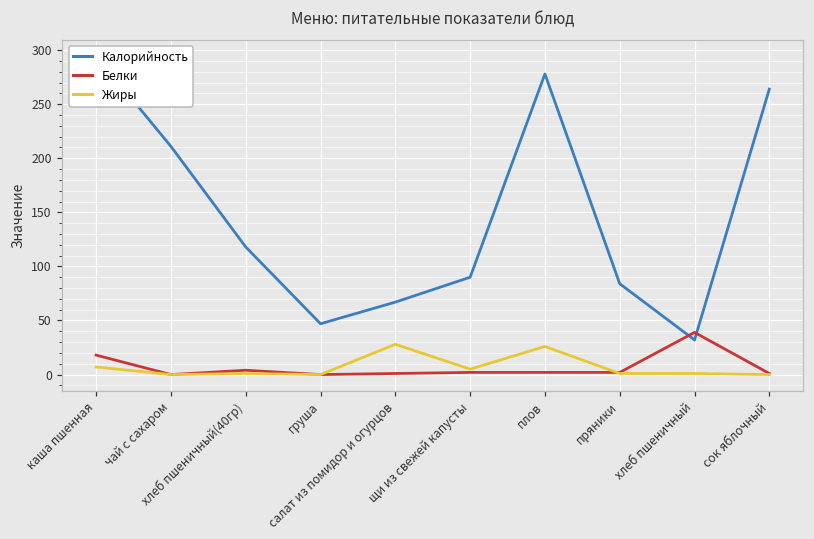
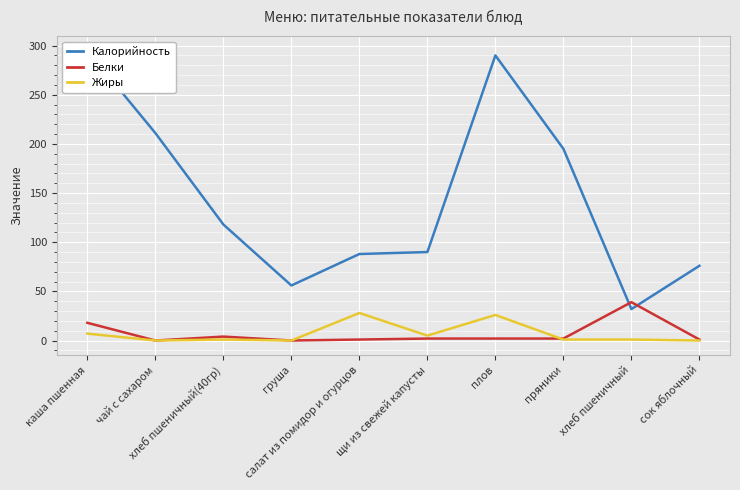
  {
    "Калорийность": {
      "чай с сахаром": 210,
      "хлеб пшеничный(40гр)": 120,
-     "груша": 50,
-     "салат из помидор и огурцов": 70,
+     "груша": 60,
+     "салат из помидор и огурцов": 90,
      "щи из свежей капусты": 90,
-     "плов": 280,
-     "пряники": 80,
+     "плов": 290,
+     "пряники": 200,
      "хлеб пшеничный": 30,
-     "сок яблочный": 260
+     "сок яблочный": 80
    },
    "Белки": {
      "каша пшенная": 20,
      "хлеб пшеничный(40гр)": 0,
      "салат из помидор и огурцов": 0,
      "щи из свежей капусты": 0,
      "плов": 0,
      "хлеб пшеничный": 40
    },
    "Жиры": {
      "каша пшенная": 10,
      "хлеб пшеничный(40гр)": 0,
      "салат из помидор и огурцов": 30,
      "щи из свежей капусты": 10,
      "плов": 30,
      "хлеб пшеничный": 0
    }
  }
